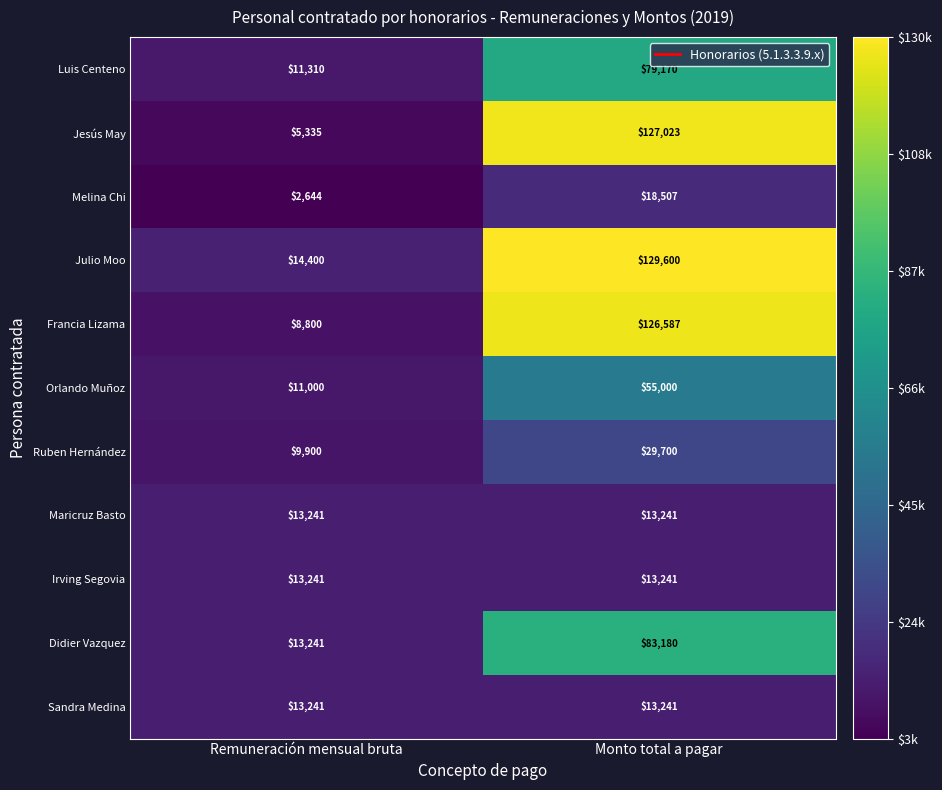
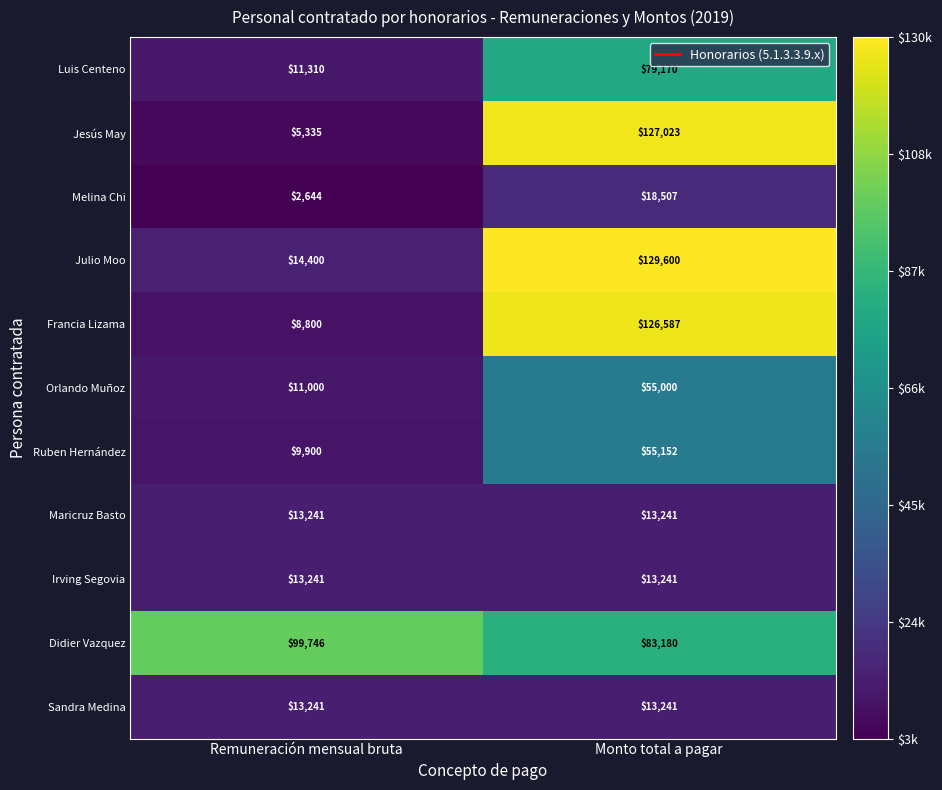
  {
    "Luis Centeno": {
      "Remuneración mensual bruta": "$11,310"
    },
    "Jesús May": {
      "Remuneración mensual bruta": "$5,335",
      "Monto total a pagar": "$127,023"
    },
    "Melina Chi": {
      "Remuneración mensual bruta": "$2,644",
      "Monto total a pagar": "$18,507"
    },
    "Julio Moo": {
      "Remuneración mensual bruta": "$14,400",
      "Monto total a pagar": "$129,600"
    },
    "Francia Lizama": {
      "Remuneración mensual bruta": "$8,800",
      "Monto total a pagar": "$126,587"
    },
    "Orlando Muñoz": {
      "Remuneración mensual bruta": "$11,000",
      "Monto total a pagar": "$55,000"
    },
    "Ruben Hernández": {
      "Remuneración mensual bruta": "$9,900",
-     "Monto total a pagar": "$29,700"
+     "Monto total a pagar": "$55,152"
    },
    "Maricruz Basto": {
      "Remuneración mensual bruta": "$13,241",
      "Monto total a pagar": "$13,241"
    },
    "Irving Segovia": {
      "Remuneración mensual bruta": "$13,241",
      "Monto total a pagar": "$13,241"
    },
    "Didier Vazquez": {
-     "Remuneración mensual bruta": "$13,241",
+     "Remuneración mensual bruta": "$99,746",
      "Monto total a pagar": "$83,180"
    },
    "Sandra Medina": {
      "Remuneración mensual bruta": "$13,241",
      "Monto total a pagar": "$13,241"
    }
  }
